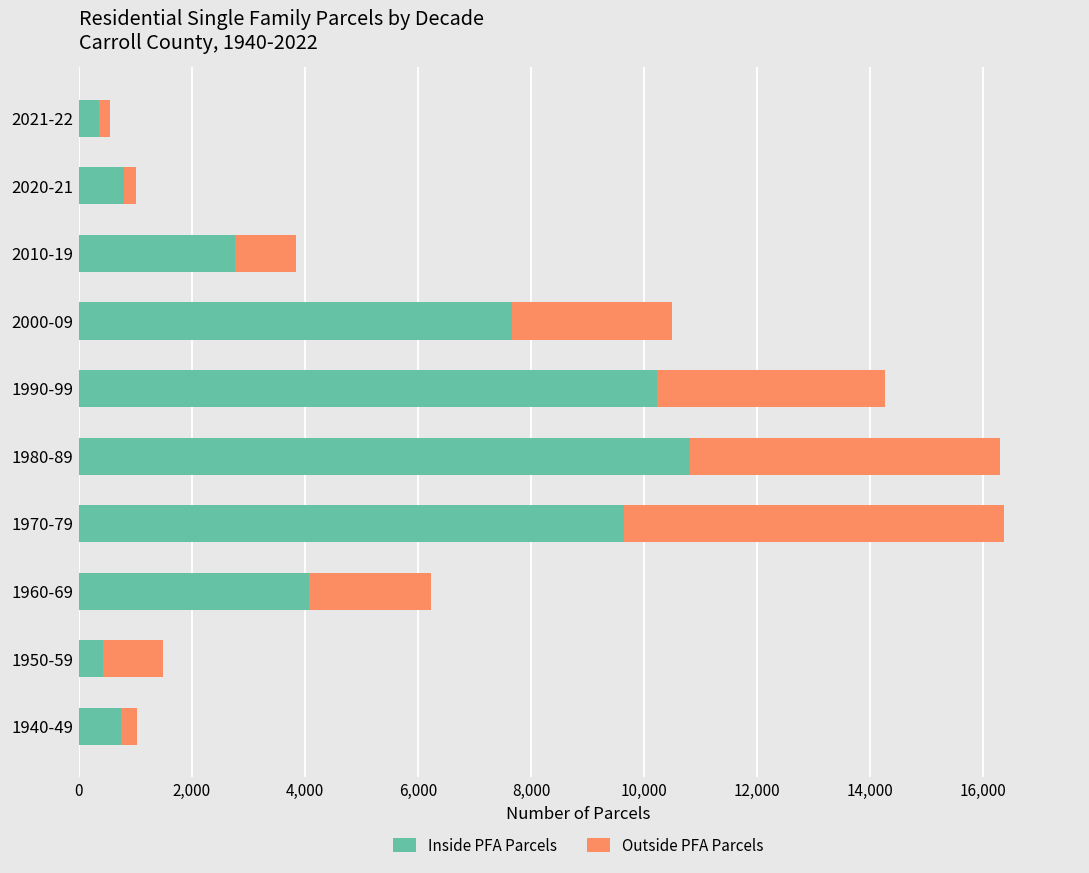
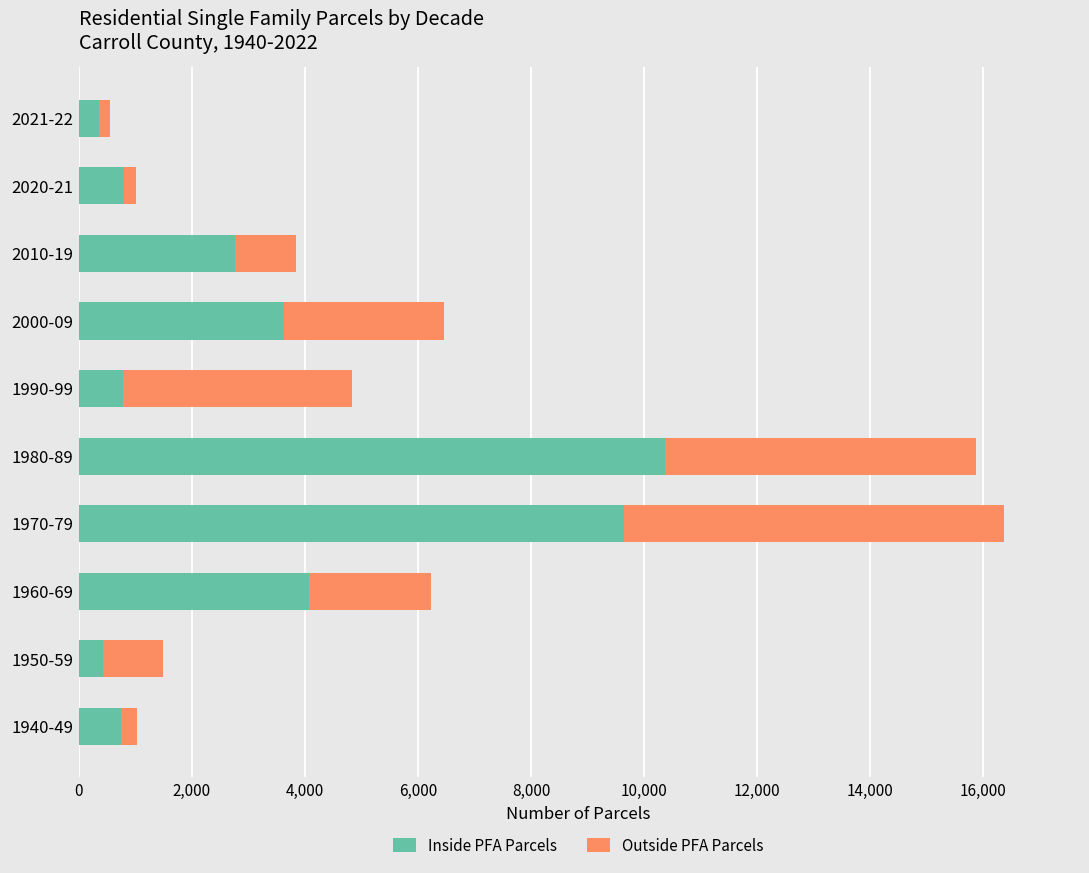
  {
    "Inside PFA Parcels": {
      "2021-22": "400",
      "2020-21": "800",
      "2010-19": "2,800",
-     "2000-09": "7,700",
-     "1990-99": "10,200",
-     "1980-89": "10,800",
+     "2000-09": "3,600",
+     "1990-99": "800",
+     "1980-89": "10,400",
      "1970-79": "9,600",
      "1960-69": "4,100",
      "1950-59": "400",
      "1940-49": "700"
    },
    "Outside PFA Parcels": {
      "2021-22": "200",
      "2020-21": "200",
      "2010-19": "1,100",
      "2000-09": "2,800",
      "1990-99": "4,000",
      "1980-89": "5,500",
      "1970-79": "6,700",
      "1960-69": "2,200",
      "1950-59": "1,100",
      "1940-49": "300"
    }
  }
